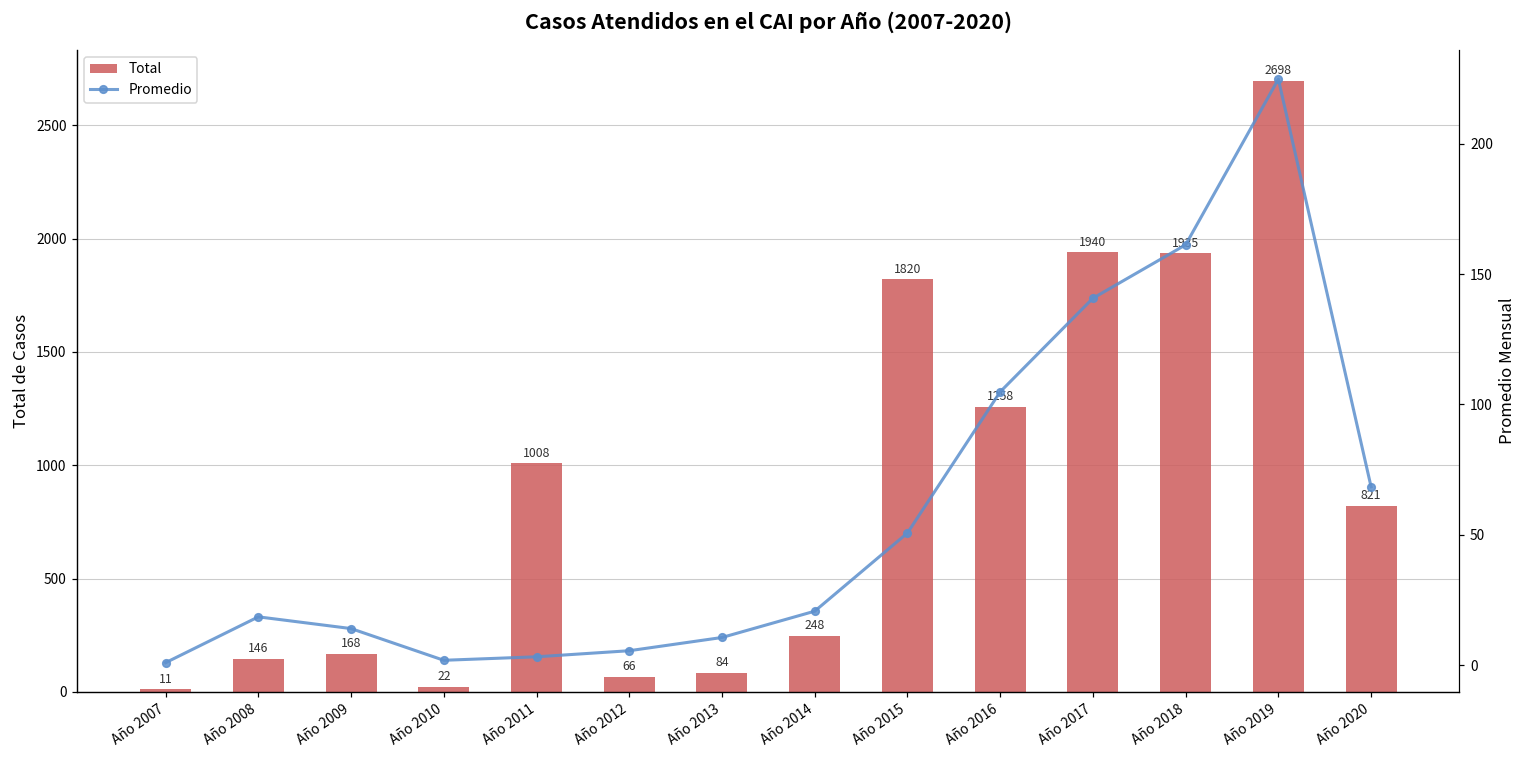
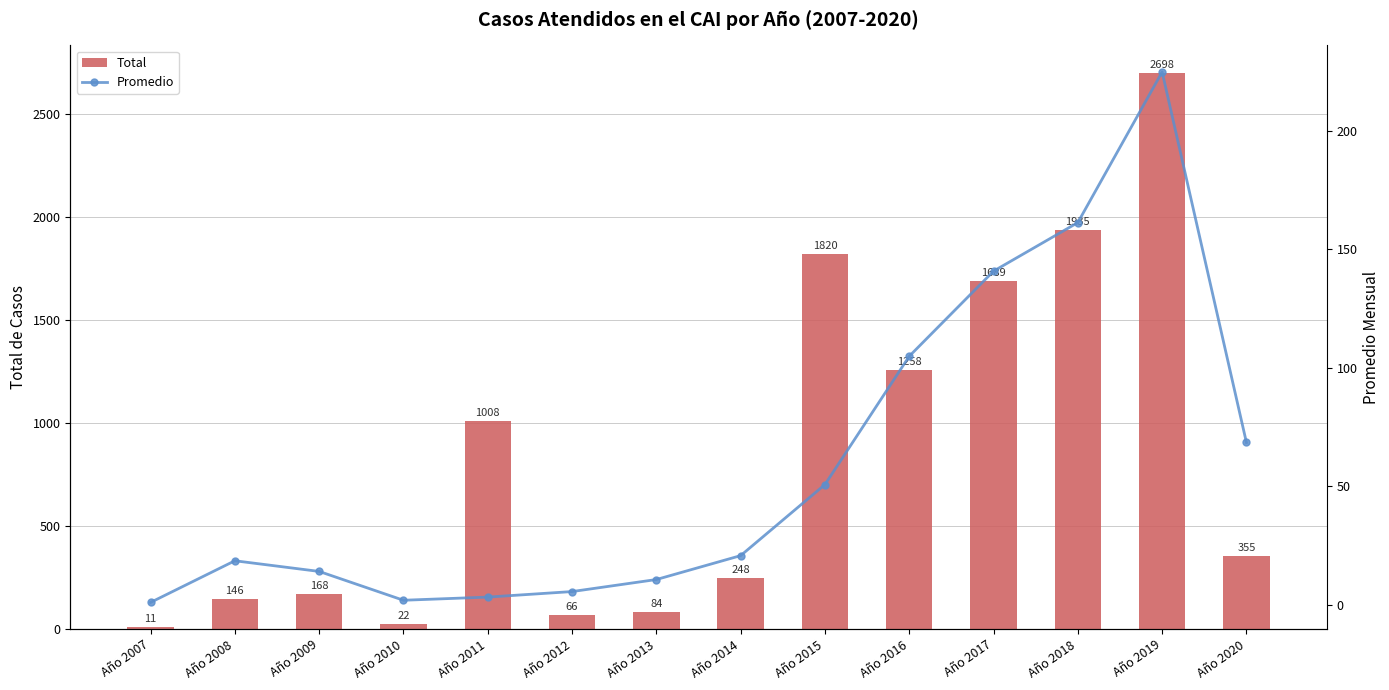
  {
    "Total": {
      "Año 2007": 11,
      "Año 2008": 146,
      "Año 2009": 168,
      "Año 2010": 22,
      "Año 2011": 1008,
      "Año 2012": 66,
      "Año 2013": 84,
      "Año 2014": 248,
      "Año 2015": 1820,
-     "Año 2017": 1940,
-     "Año 2020": 821
+     "Año 2017": 1689,
+     "Año 2020": 355
    }
  }
